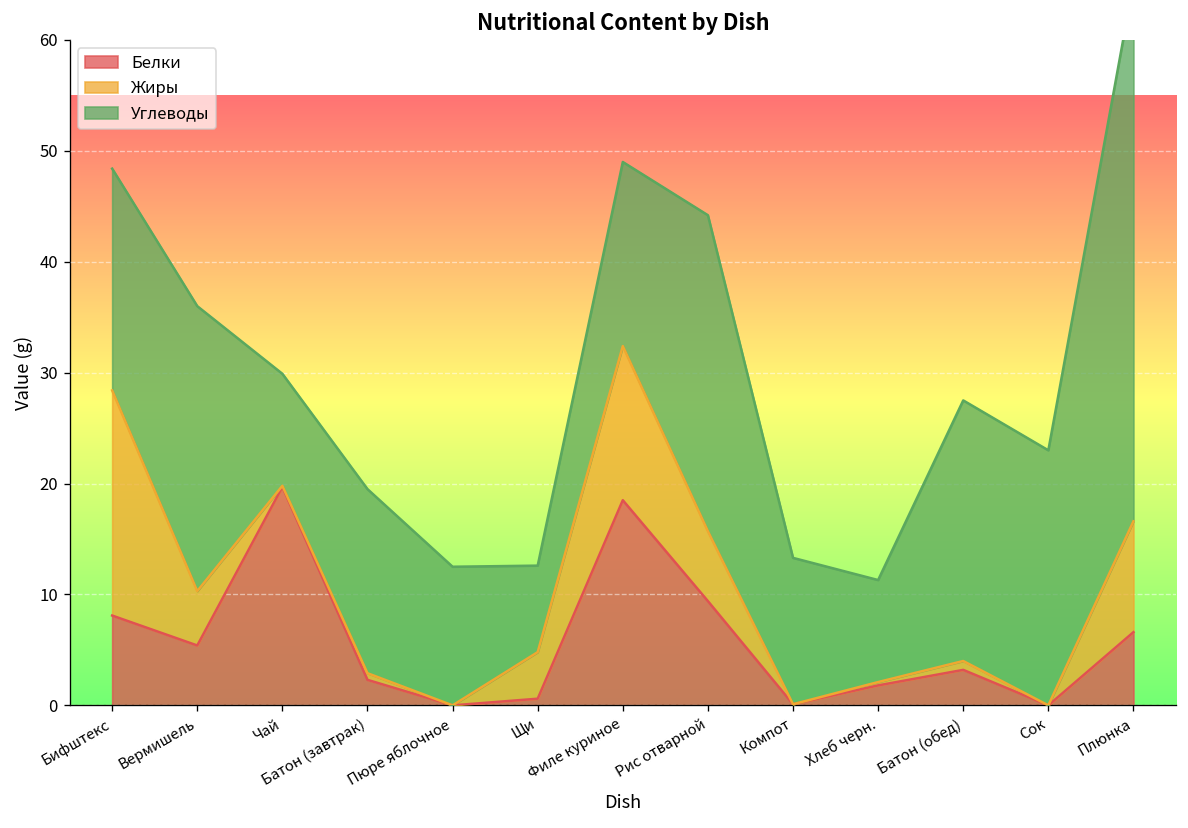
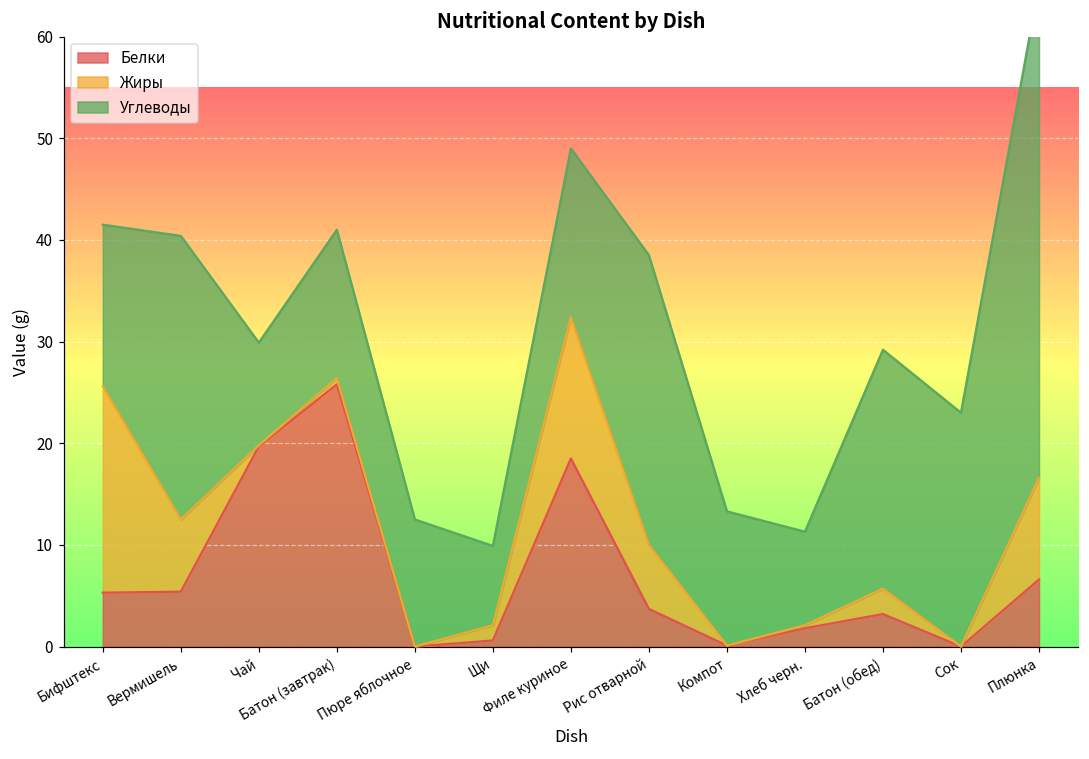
  {
    "Белки": {
-     "Бифштекс": 8,
+     "Бифштекс": 5,
      "Вермишель": 5,
-     "Батон (завтрак)": 2,
+     "Батон (завтрак)": 26,
      "Щи": 1,
      "Филе куриное": 19,
-     "Рис отварной": 9,
+     "Рис отварной": 4,
      "Хлеб черн.": 2,
      "Батон (обед)": 3,
      "Плюнка": 7
    },
    "Жиры": {
      "Бифштекс": 20,
-     "Вермишель": 5,
+     "Вермишель": 7,
      "Батон (завтрак)": 1,
-     "Щи": 4,
+     "Щи": 2,
      "Филе куриное": 14,
      "Рис отварной": 6,
      "Хлеб черн.": 0,
-     "Батон (обед)": 1,
+     "Батон (обед)": 3,
      "Плюнка": 10
    },
    "Углеводы": {
-     "Бифштекс": 20,
-     "Вермишель": 26,
+     "Бифштекс": 16,
+     "Вермишель": 28,
      "Чай": 10,
-     "Батон (завтрак)": 17,
+     "Батон (завтрак)": 15,
      "Пюре яблочное": 13,
      "Щи": 8,
      "Филе куриное": 17,
      "Рис отварной": 29,
      "Компот": 13,
      "Хлеб черн.": 9,
      "Батон (обед)": 24,
      "Сок": 23
    }
  }
